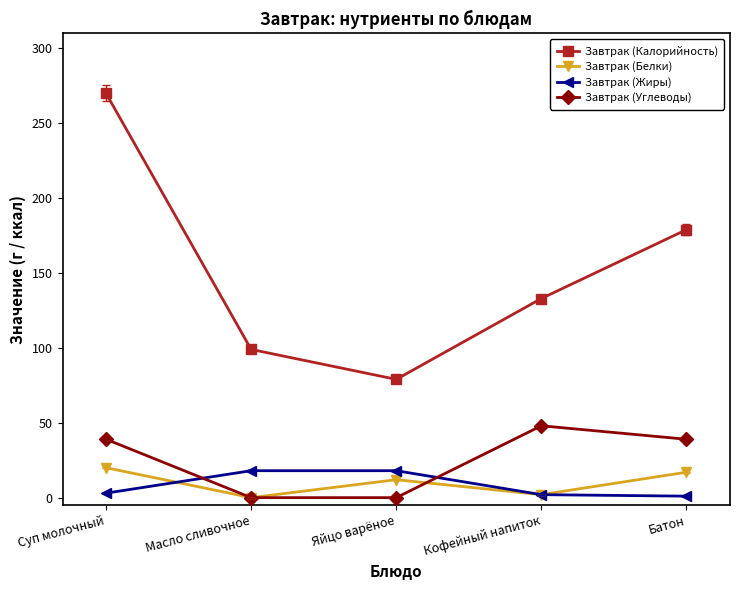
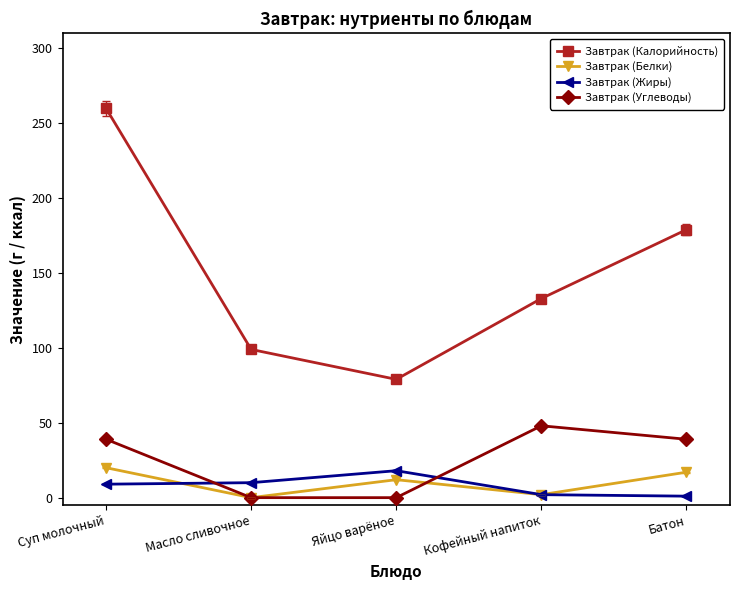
  {
    "Завтрак (Калорийность)": {
-     "Суп молочный": 270,
+     "Суп молочный": 260,
      "Масло сливочное": 99,
      "Кофейный напиток": 133,
      "Батон": 179
    },
    "Завтрак (Жиры)": {
-     "Суп молочный": 3,
-     "Масло сливочное": 18
+     "Суп молочный": 9,
+     "Масло сливочное": 10
    }
  }
